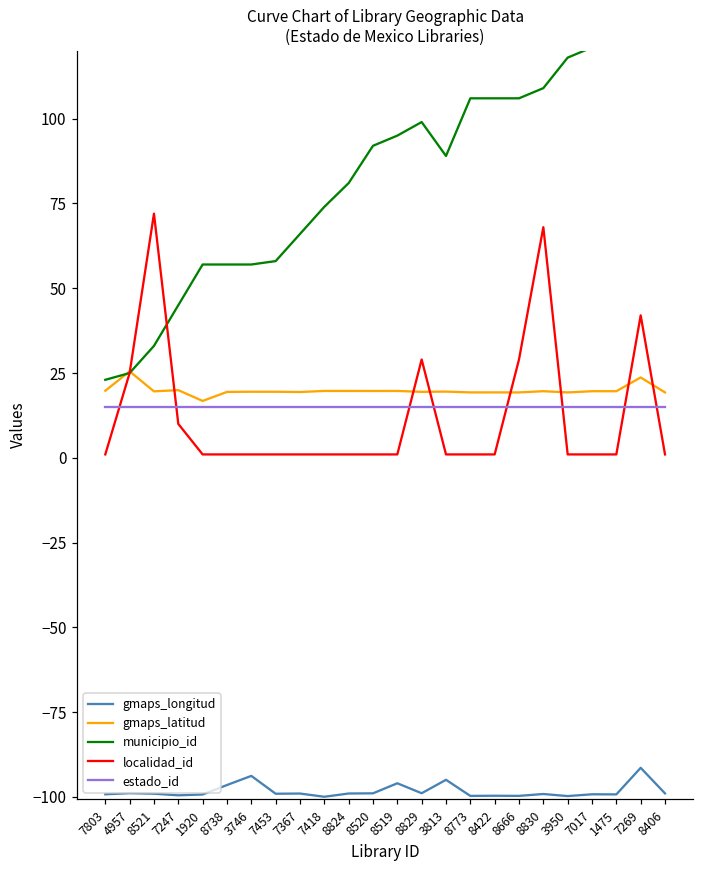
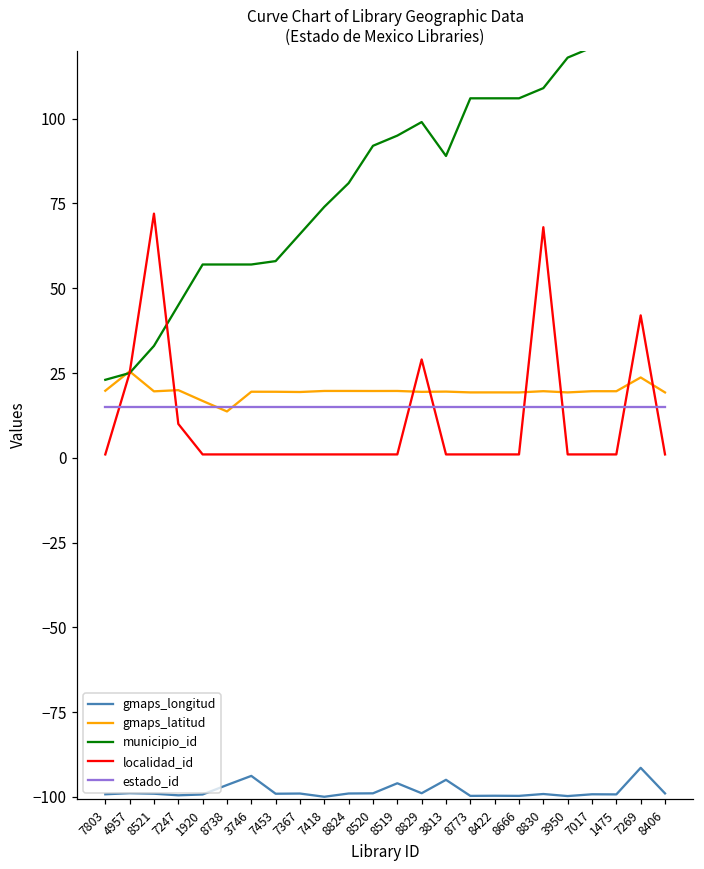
  {
    "gmaps_longitud": {
      "7803": -99,
      "4957": -99,
      "8521": -99,
      "7247": -100,
      "1920": -99,
      "8738": -96,
      "3746": -94,
      "7453": -99,
      "7367": -99,
      "7418": -100,
      "8824": -99,
      "8520": -99,
      "8519": -96,
      "8829": -99,
      "3813": -95,
      "8773": -100,
      "8422": -100,
      "8666": -100,
      "8830": -99,
      "3950": -100,
      "7017": -99,
      "1475": -99,
      "7269": -91,
      "8406": -99
    },
    "gmaps_latitud": {
      "7803": 20,
      "8521": 20,
      "7247": 20,
      "1920": 17,
-     "8738": 19,
+     "8738": 14,
      "3746": 19,
      "7453": 19,
      "7367": 19,
      "7418": 20,
      "8824": 20,
      "8520": 20,
      "8519": 20,
      "8829": 19,
      "3813": 20,
      "8773": 19,
      "8422": 19,
      "8666": 19,
      "8830": 20,
      "3950": 19,
      "7017": 20,
      "1475": 20,
      "7269": 24,
      "8406": 19
    },
    "municipio_id": {
      "7803": 23,
      "8521": 33,
      "7247": 45,
      "1920": 57,
      "8738": 57,
      "3746": 57,
      "7453": 58,
      "7367": 66,
      "7418": 74,
      "8824": 81,
      "8520": 92,
      "8519": 95,
      "8829": 99,
      "3813": 89,
      "8773": 106,
      "8422": 106,
      "8666": 106,
      "8830": 109,
      "3950": 118
    },
    "localidad_id": {
      "7803": 1,
      "8521": 72,
      "7247": 10,
      "1920": 1,
      "8738": 1,
      "3746": 1,
      "7453": 1,
      "7367": 1,
      "7418": 1,
      "8824": 1,
      "8520": 1,
      "8519": 1,
      "8829": 29,
      "3813": 1,
      "8773": 1,
      "8422": 1,
-     "8666": 29,
+     "8666": 1,
      "8830": 68,
      "3950": 1,
      "7017": 1,
      "1475": 1,
      "7269": 42,
      "8406": 1
    },
    "estado_id": {
      "7803": 15,
      "4957": 15,
      "8521": 15,
      "7247": 15,
      "1920": 15,
      "8738": 15,
      "3746": 15,
      "7453": 15,
      "7367": 15,
      "7418": 15,
      "8824": 15,
      "8520": 15,
      "8519": 15,
      "8829": 15,
      "3813": 15,
      "8773": 15,
      "8422": 15,
      "8666": 15,
      "8830": 15,
      "3950": 15,
      "7017": 15,
      "1475": 15,
      "7269": 15,
      "8406": 15
    }
  }
